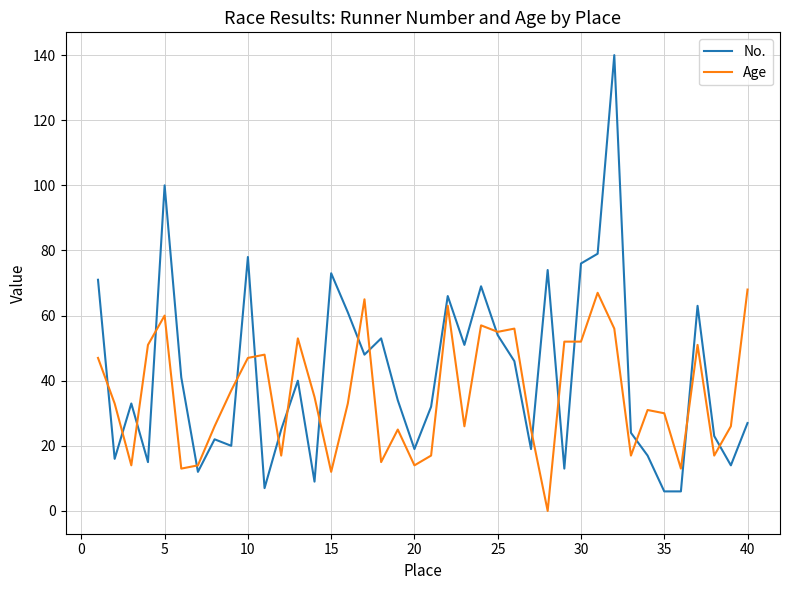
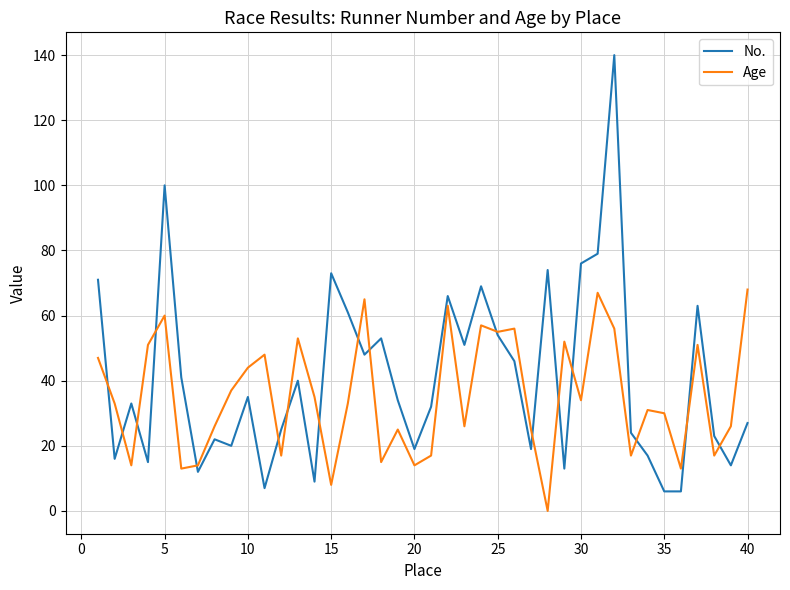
  {
    "No.": {
      "5": 100,
-     "10": 78,
+     "10": 35,
      "15": 73,
      "20": 19,
      "25": 54,
      "30": 76,
      "35": 6,
      "40": 27
    },
    "Age": {
      "5": 60,
-     "10": 47,
-     "15": 12,
+     "10": 44,
+     "15": 8,
      "20": 14,
      "25": 55,
-     "30": 52,
+     "30": 34,
      "35": 30,
      "40": 68
    }
  }
